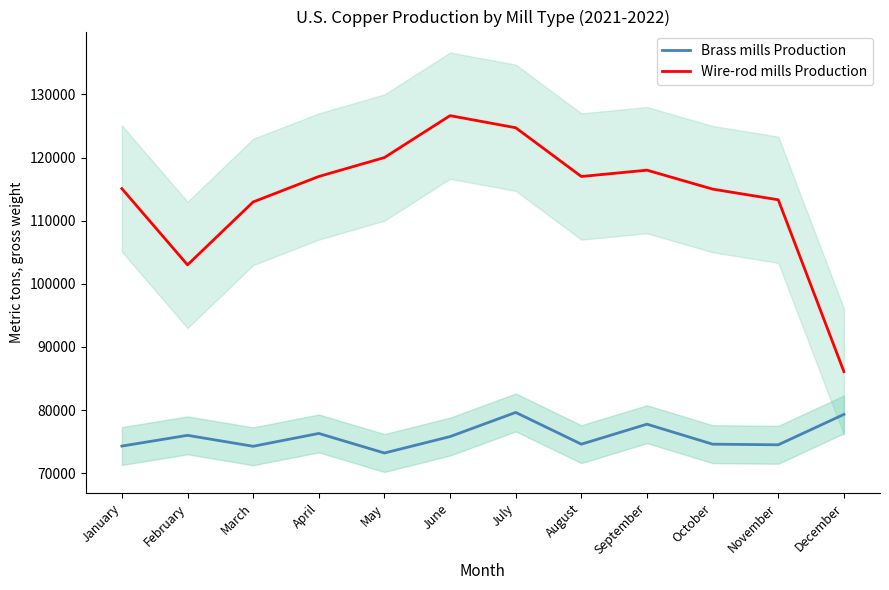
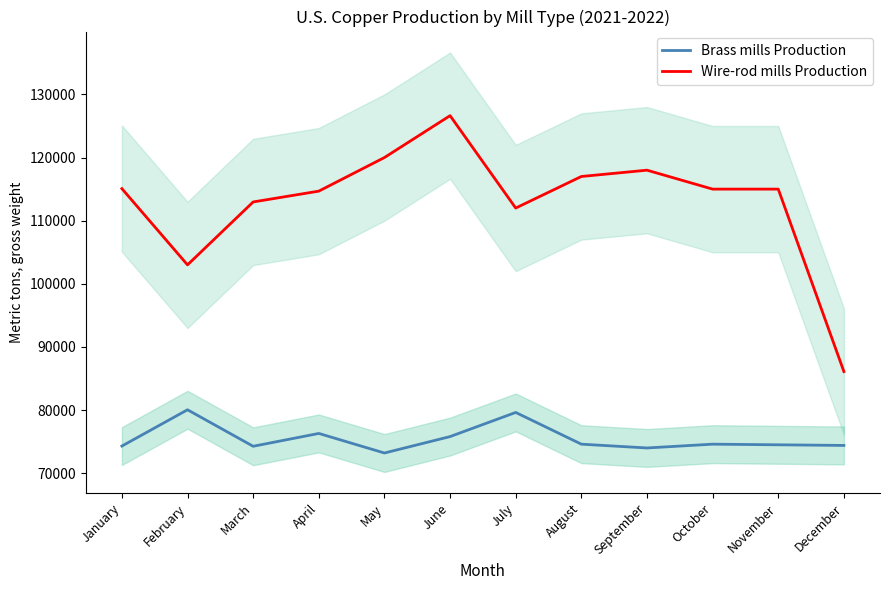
  {
    "Brass mills Production": {
      "January": 74000,
-     "February": 76000,
+     "February": 80000,
      "March": 74000,
      "April": 76000,
      "May": 73000,
      "June": 76000,
      "July": 80000,
      "August": 75000,
-     "September": 78000,
+     "September": 74000,
      "October": 75000,
      "November": 75000,
-     "December": 79000
+     "December": 74000
    },
    "Wire-rod mills Production": {
      "January": 115000,
      "February": 103000,
      "March": 113000,
-     "April": 117000,
+     "April": 115000,
      "May": 120000,
      "June": 127000,
-     "July": 125000,
+     "July": 112000,
      "August": 117000,
      "September": 118000,
      "October": 115000,
-     "November": 113000,
+     "November": 115000,
      "December": 86000
    }
  }
